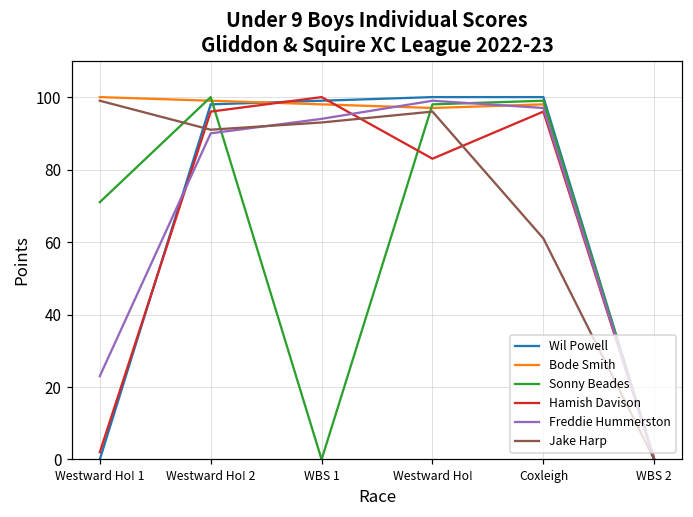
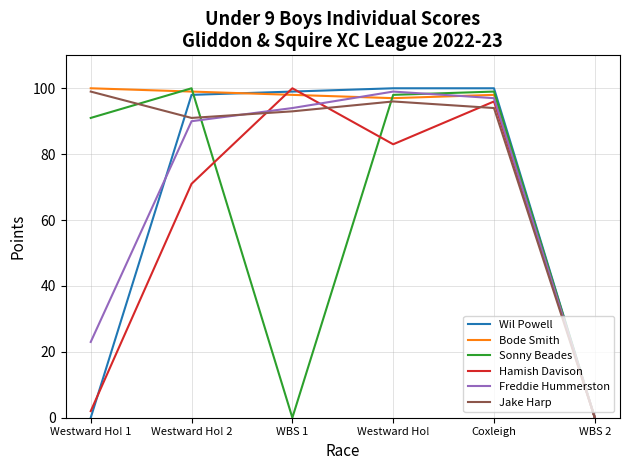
  {
    "Wil Powell": {
      "Westward Ho! 1": 0,
      "Westward Ho! 2": 98,
      "WBS 1": 99,
      "Westward Ho!": 100,
      "Coxleigh": 100
    },
    "Bode Smith": {
      "Westward Ho! 1": 100,
      "Westward Ho! 2": 99,
      "WBS 1": 98,
      "Westward Ho!": 97,
      "Coxleigh": 98
    },
    "Sonny Beades": {
-     "Westward Ho! 1": 71,
+     "Westward Ho! 1": 91,
      "Westward Ho! 2": 100,
      "WBS 1": 0,
      "Westward Ho!": 98,
      "Coxleigh": 99
    },
    "Hamish Davison": {
      "Westward Ho! 1": 2,
-     "Westward Ho! 2": 96,
+     "Westward Ho! 2": 71,
      "WBS 1": 100,
      "Westward Ho!": 83,
      "Coxleigh": 96
    },
    "Freddie Hummerston": {
      "Westward Ho! 1": 23,
      "Westward Ho! 2": 90,
      "WBS 1": 94,
      "Westward Ho!": 99,
      "Coxleigh": 97
    },
    "Jake Harp": {
      "Westward Ho! 1": 99,
      "Westward Ho! 2": 91,
      "WBS 1": 93,
      "Westward Ho!": 96,
-     "Coxleigh": 61
+     "Coxleigh": 94
    }
  }
